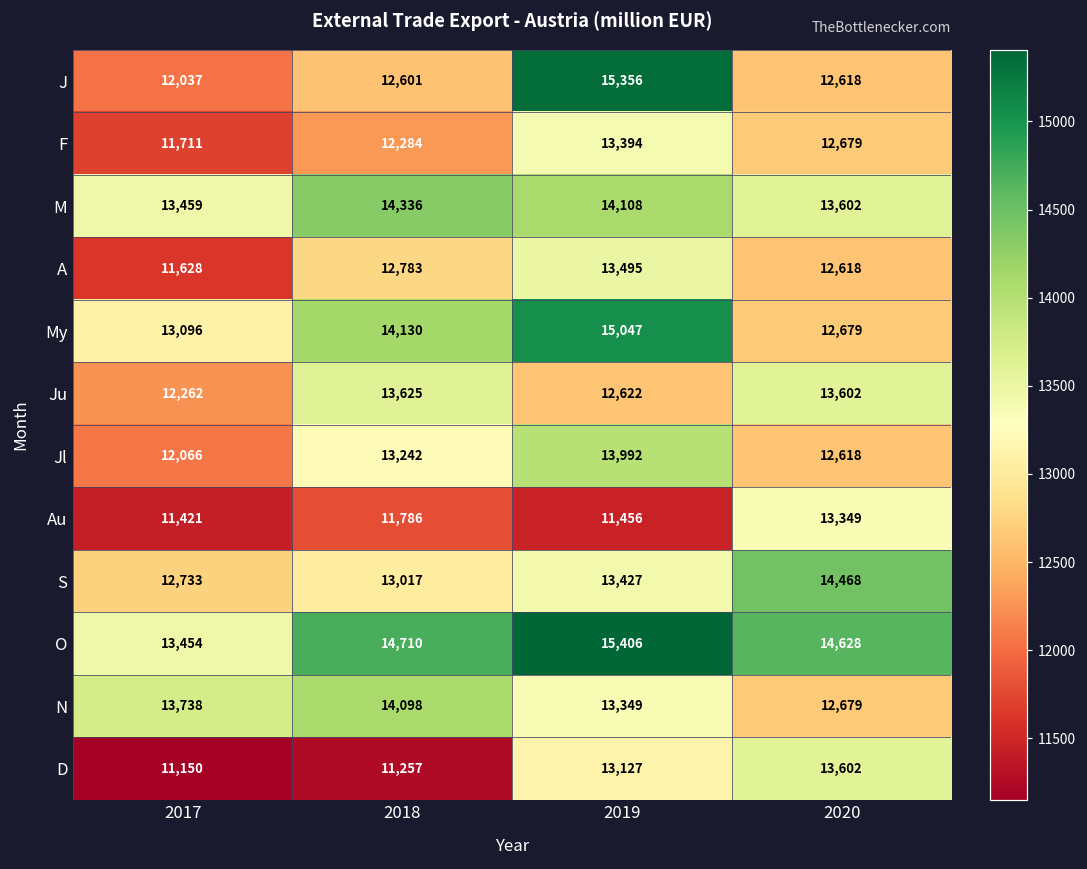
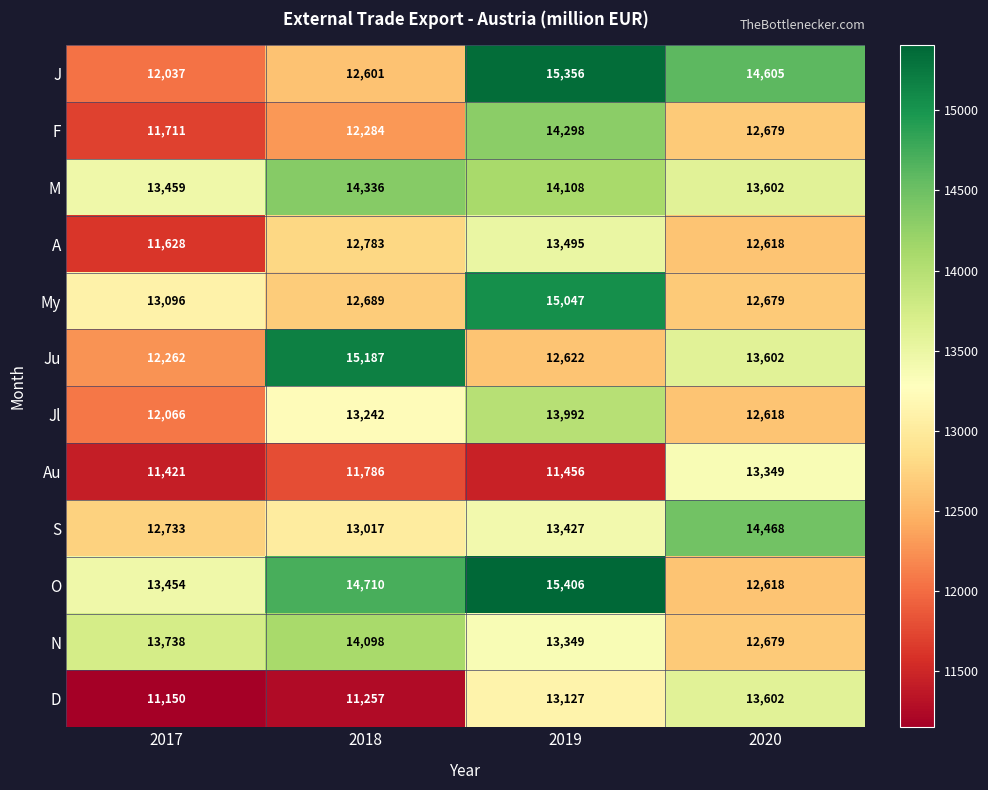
  {
    "J": {
      "2017": "12,037",
      "2018": "12,601",
      "2019": "15,356",
-     "2020": "12,618"
+     "2020": "14,605"
    },
    "F": {
      "2017": "11,711",
      "2018": "12,284",
-     "2019": "13,394",
+     "2019": "14,298",
      "2020": "12,679"
    },
    "M": {
      "2017": "13,459",
      "2018": "14,336",
      "2019": "14,108",
      "2020": "13,602"
    },
    "A": {
      "2017": "11,628",
      "2018": "12,783",
      "2019": "13,495",
      "2020": "12,618"
    },
    "My": {
      "2017": "13,096",
-     "2018": "14,130",
+     "2018": "12,689",
      "2019": "15,047",
      "2020": "12,679"
    },
    "Ju": {
      "2017": "12,262",
-     "2018": "13,625",
+     "2018": "15,187",
      "2019": "12,622",
      "2020": "13,602"
    },
    "Jl": {
      "2017": "12,066",
      "2018": "13,242",
      "2019": "13,992",
      "2020": "12,618"
    },
    "Au": {
      "2017": "11,421",
      "2018": "11,786",
      "2019": "11,456",
      "2020": "13,349"
    },
    "S": {
      "2017": "12,733",
      "2018": "13,017",
      "2019": "13,427",
      "2020": "14,468"
    },
    "O": {
      "2017": "13,454",
      "2018": "14,710",
      "2019": "15,406",
-     "2020": "14,628"
+     "2020": "12,618"
    },
    "N": {
      "2017": "13,738",
      "2018": "14,098",
      "2019": "13,349",
      "2020": "12,679"
    },
    "D": {
      "2017": "11,150",
      "2018": "11,257",
      "2019": "13,127",
      "2020": "13,602"
    }
  }
